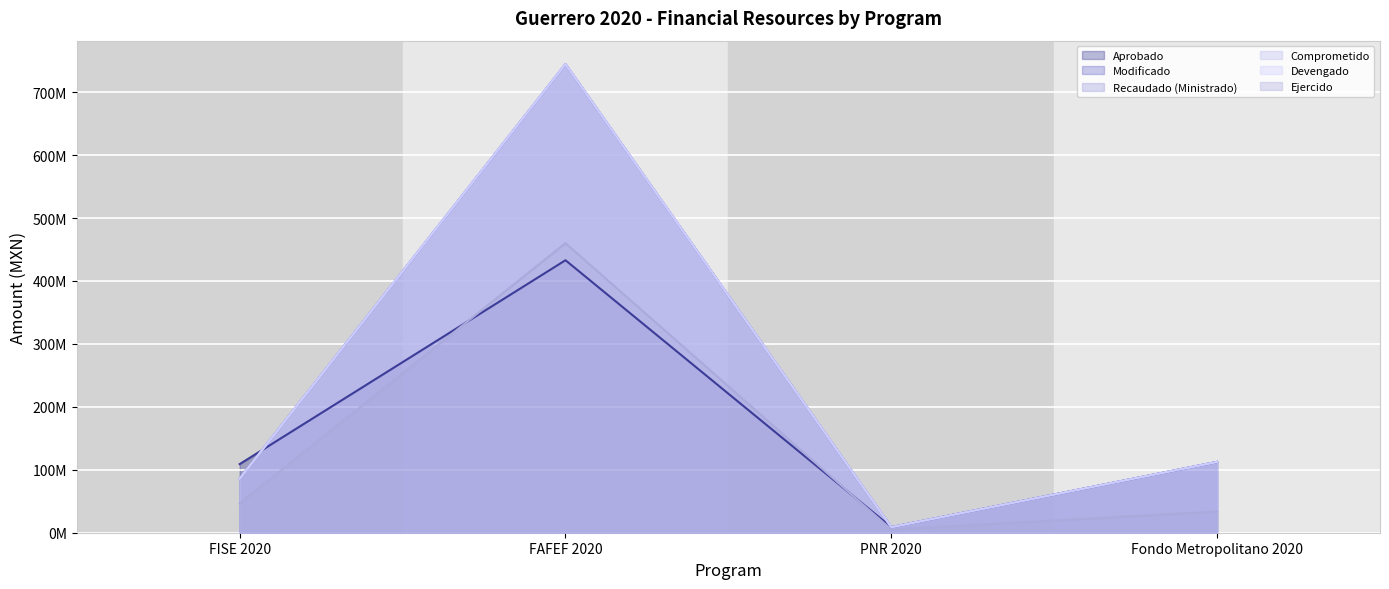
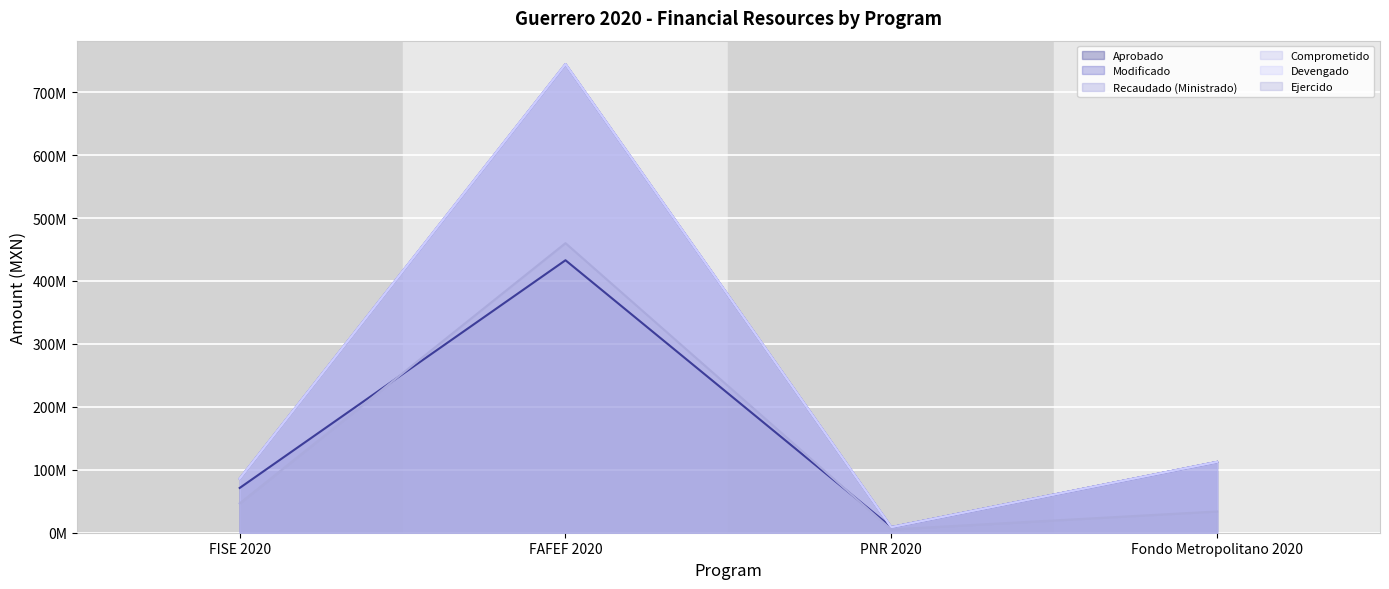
  {
    "Aprobado": {
-     "FISE 2020": 110000000,
+     "FISE 2020": 70000000,
      "FAFEF 2020": 430000000
    }
  }
